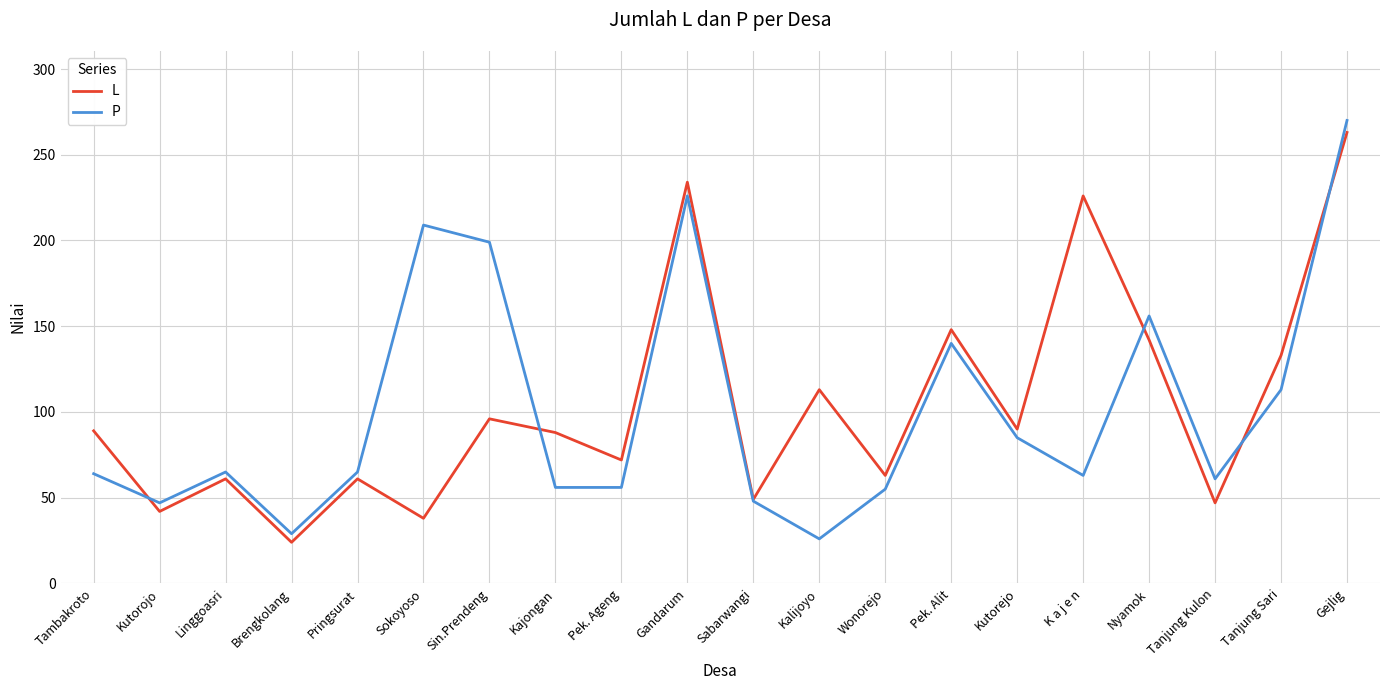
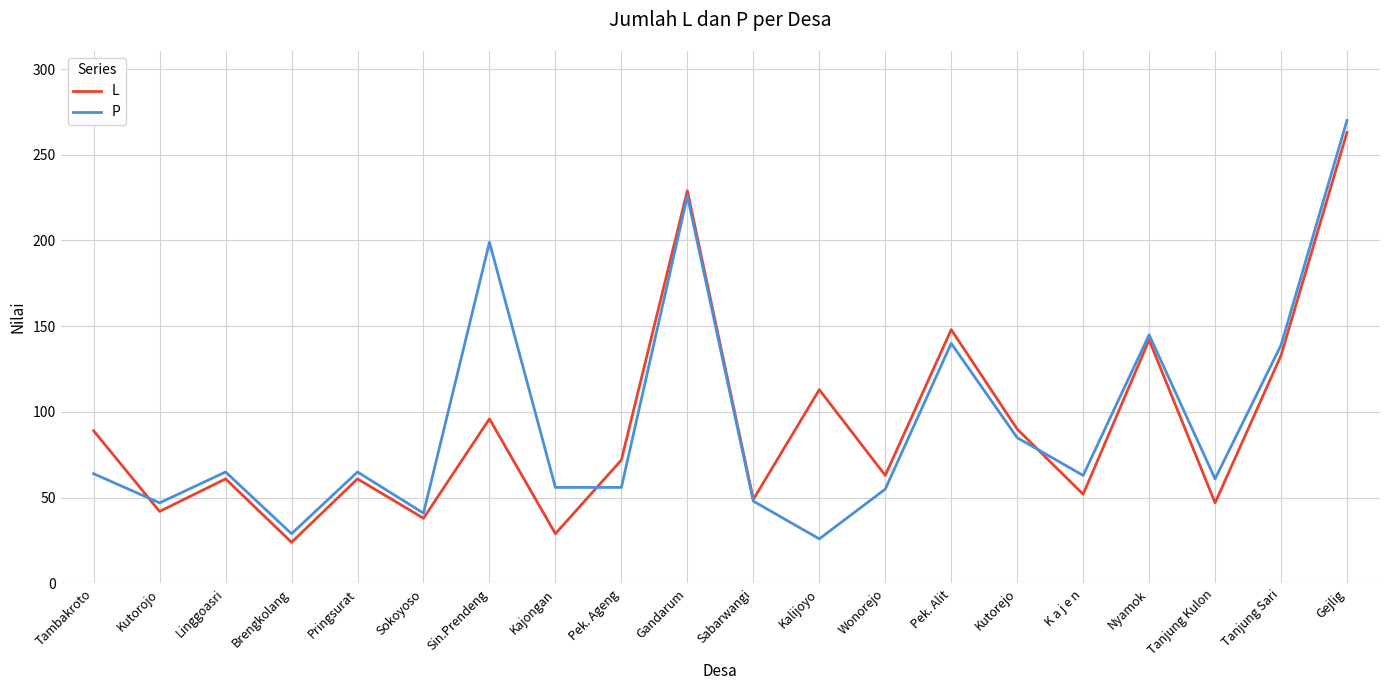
  {
    "L": {
      "Tambakroto": 89,
      "Kutorojo": 42,
      "Linggoasri": 61,
      "Brengkolang": 24,
      "Pringsurat": 61,
      "Sokoyoso": 38,
      "Sin.Prendeng": 96,
-     "Kajongan": 88,
+     "Kajongan": 29,
      "Pek. Ageng": 72,
-     "Gandarum": 234,
+     "Gandarum": 229,
      "Kalijoyo": 113,
      "Wonorejo": 63,
      "Pek. Alit": 148,
      "Kutorejo": 90,
-     "K a j e n": 226,
+     "K a j e n": 52,
      "Nyamok": 142,
      "Tanjung Kulon": 47,
      "Tanjung Sari": 133,
      "Gejlig": 263
    },
    "P": {
      "Tambakroto": 64,
      "Kutorojo": 47,
      "Linggoasri": 65,
      "Brengkolang": 29,
      "Pringsurat": 65,
-     "Sokoyoso": 209,
+     "Sokoyoso": 41,
      "Sin.Prendeng": 199,
      "Kajongan": 56,
      "Pek. Ageng": 56,
      "Gandarum": 226,
      "Kalijoyo": 26,
      "Wonorejo": 55,
      "Pek. Alit": 140,
      "Kutorejo": 85,
      "K a j e n": 63,
-     "Nyamok": 156,
+     "Nyamok": 145,
      "Tanjung Kulon": 61,
-     "Tanjung Sari": 113,
+     "Tanjung Sari": 139,
      "Gejlig": 270
    }
  }
